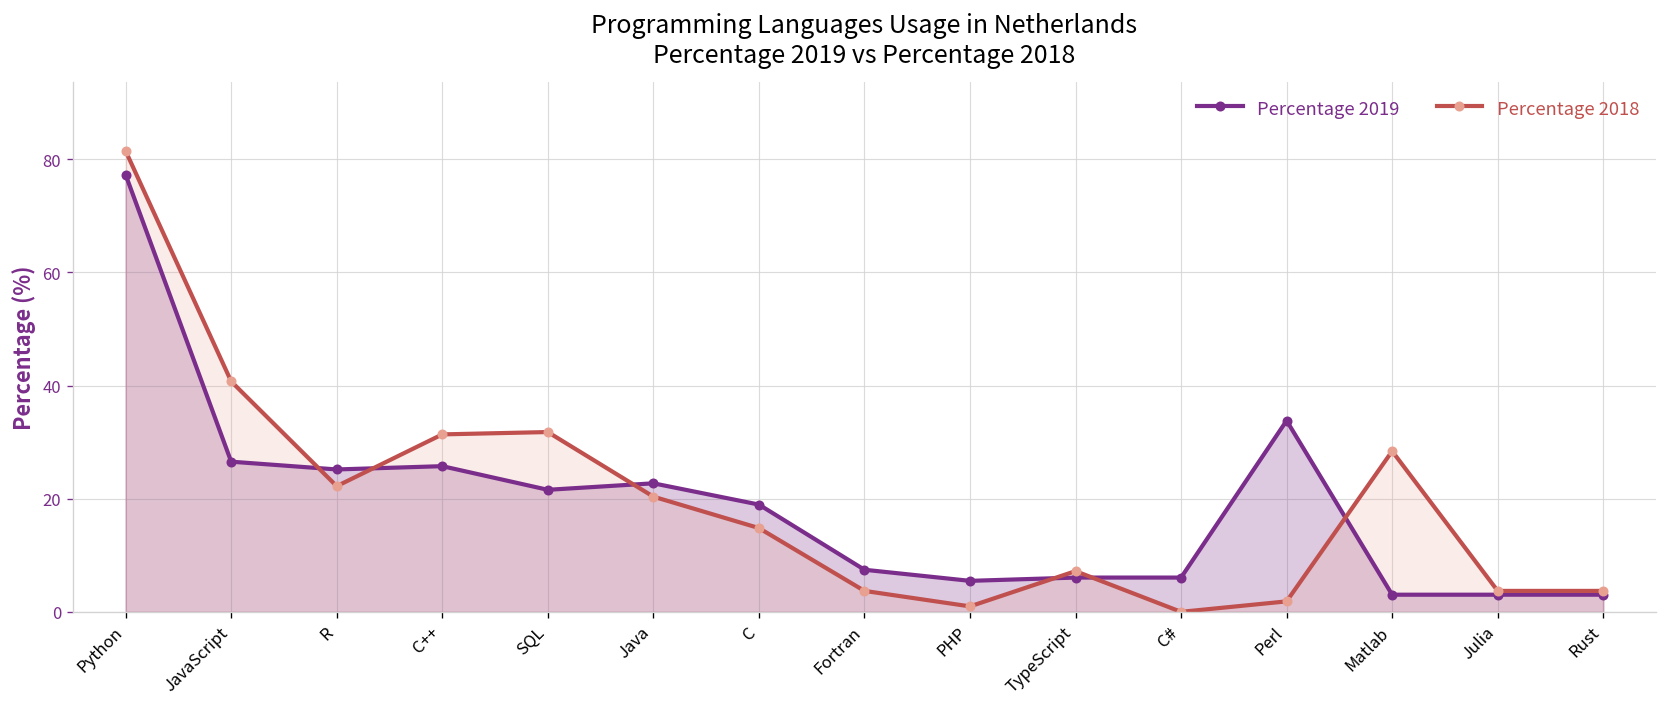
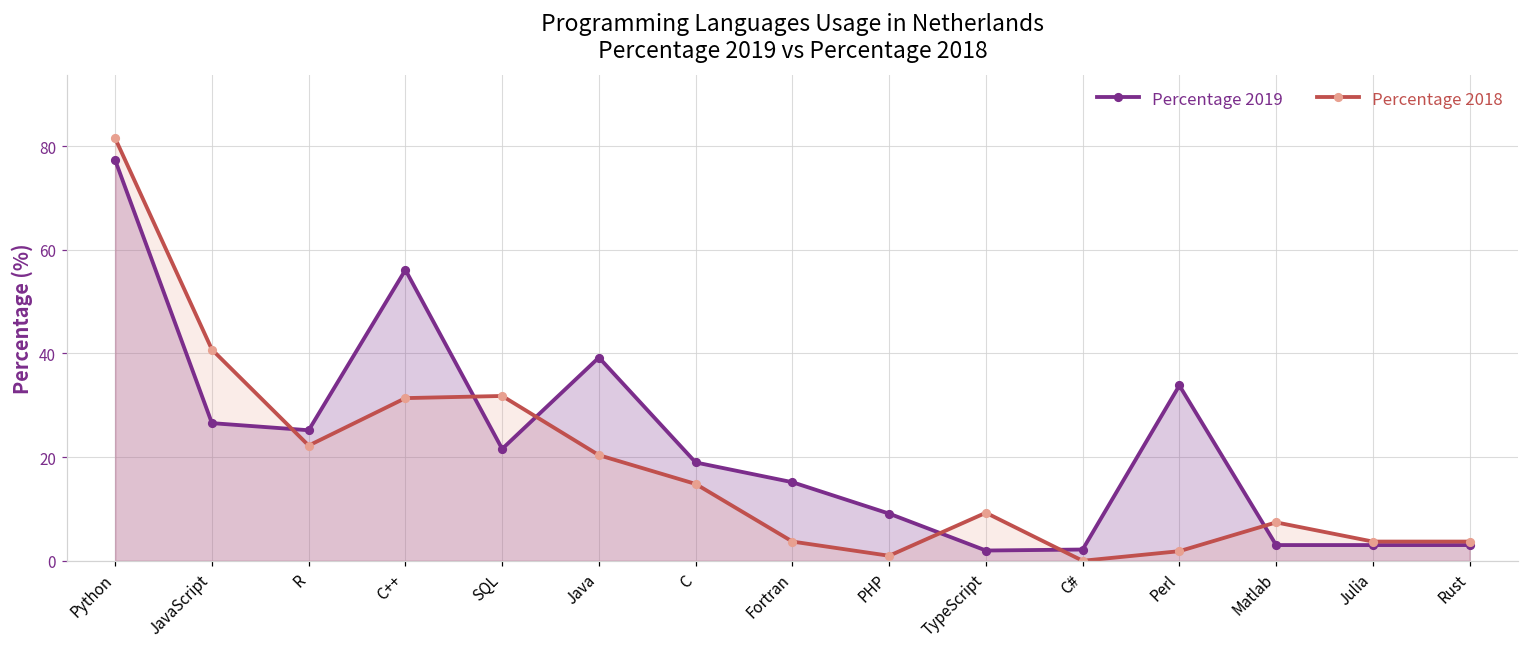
  {
    "Percentage 2019": {
      "Python": 77,
      "JavaScript": 27,
      "R": 25,
-     "C++": 26,
+     "C++": 56,
      "SQL": 22,
-     "Java": 23,
+     "Java": 39,
      "C": 19,
-     "Fortran": 7,
-     "PHP": 5,
-     "TypeScript": 6,
-     "C#": 6,
+     "Fortran": 15,
+     "PHP": 9,
+     "TypeScript": 2,
+     "C#": 2,
      "Perl": 34,
      "Matlab": 3,
      "Julia": 3,
      "Rust": 3
    },
    "Percentage 2018": {
      "Python": 81,
      "JavaScript": 41,
      "R": 22,
      "C++": 31,
      "SQL": 32,
      "Java": 20,
      "C": 15,
      "Fortran": 4,
      "PHP": 1,
-     "TypeScript": 7,
+     "TypeScript": 9,
      "C#": 0,
      "Perl": 2,
-     "Matlab": 28,
+     "Matlab": 7,
      "Julia": 4,
      "Rust": 4
    }
  }
